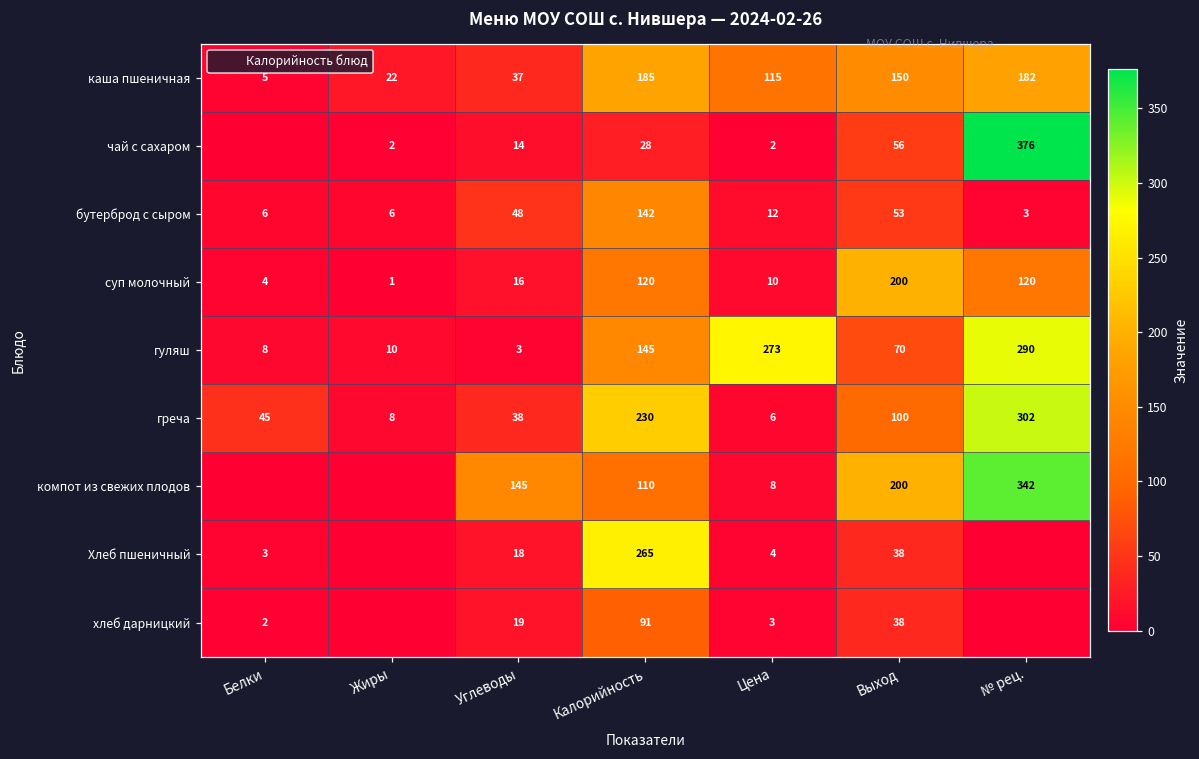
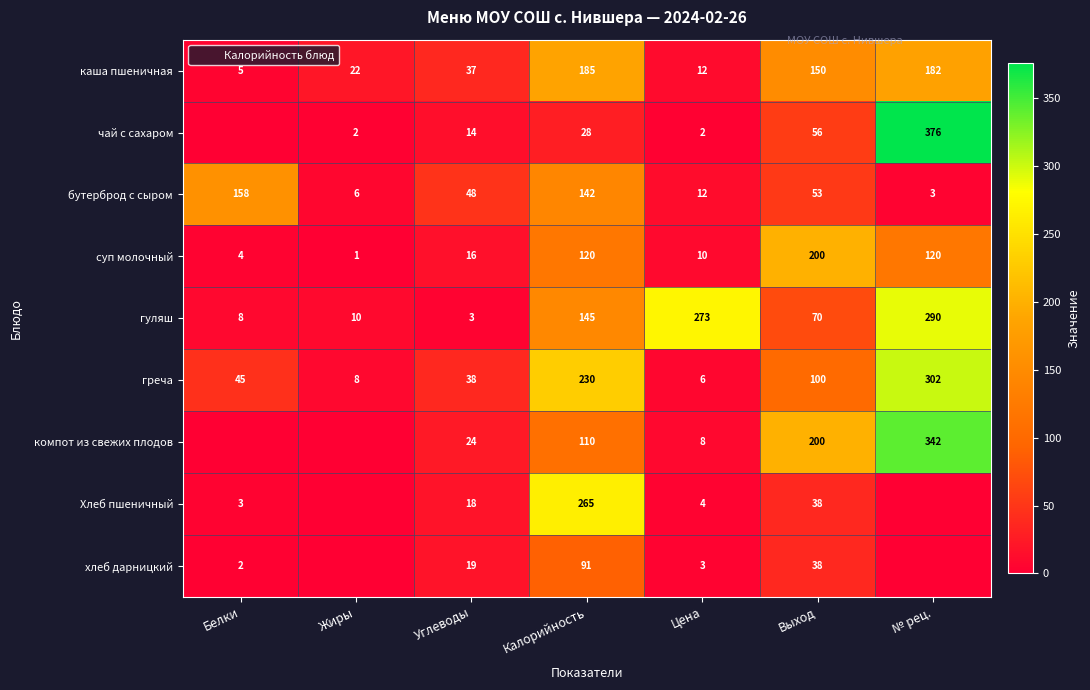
  {
    "каша пшеничная": {
      "Белки": 5,
      "Жиры": 22,
      "Углеводы": 37,
      "Калорийность": 185,
-     "Цена": 115,
+     "Цена": 12,
      "Выход": 150,
      "№ рец.": 182
    },
    "чай с сахаром": {
      "Жиры": 2,
      "Углеводы": 14,
      "Калорийность": 28,
      "Цена": 2,
      "Выход": 56,
      "№ рец.": 376
    },
    "бутерброд с сыром": {
-     "Белки": 6,
+     "Белки": 158,
      "Жиры": 6,
      "Углеводы": 48,
      "Калорийность": 142,
      "Цена": 12,
      "Выход": 53,
      "№ рец.": 3
    },
    "суп молочный": {
      "Белки": 4,
      "Жиры": 1,
      "Углеводы": 16,
      "Калорийность": 120,
      "Цена": 10,
      "Выход": 200,
      "№ рец.": 120
    },
    "гуляш": {
      "Белки": 8,
      "Жиры": 10,
      "Углеводы": 3,
      "Калорийность": 145,
      "Цена": 273,
      "Выход": 70,
      "№ рец.": 290
    },
    "греча": {
      "Белки": 45,
      "Жиры": 8,
      "Углеводы": 38,
      "Калорийность": 230,
      "Цена": 6,
      "Выход": 100,
      "№ рец.": 302
    },
    "компот из свежих плодов": {
-     "Углеводы": 145,
+     "Углеводы": 24,
      "Калорийность": 110,
      "Цена": 8,
      "Выход": 200,
      "№ рец.": 342
    },
    "Хлеб пшеничный": {
      "Белки": 3,
      "Углеводы": 18,
      "Калорийность": 265,
      "Цена": 4,
      "Выход": 38
    },
    "хлеб дарницкий": {
      "Белки": 2,
      "Углеводы": 19,
      "Калорийность": 91,
      "Цена": 3,
      "Выход": 38
    }
  }
